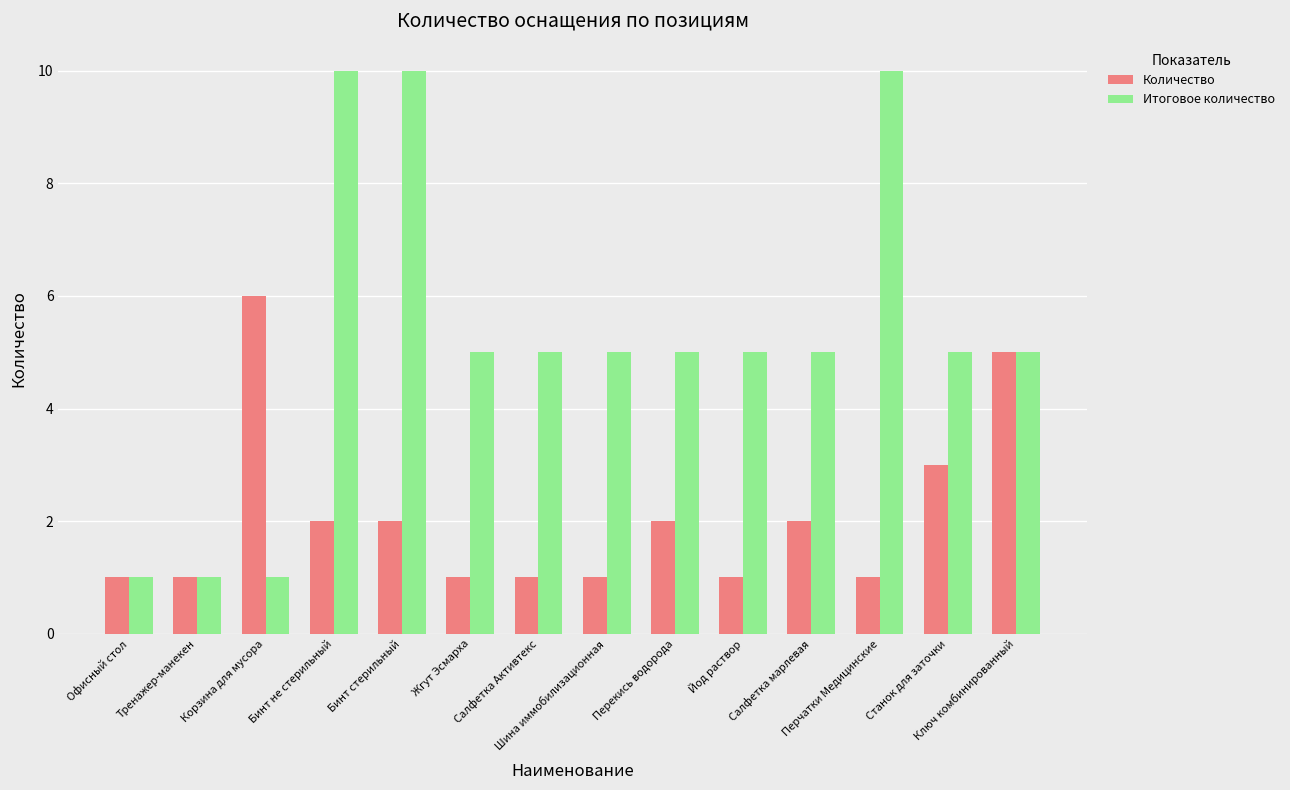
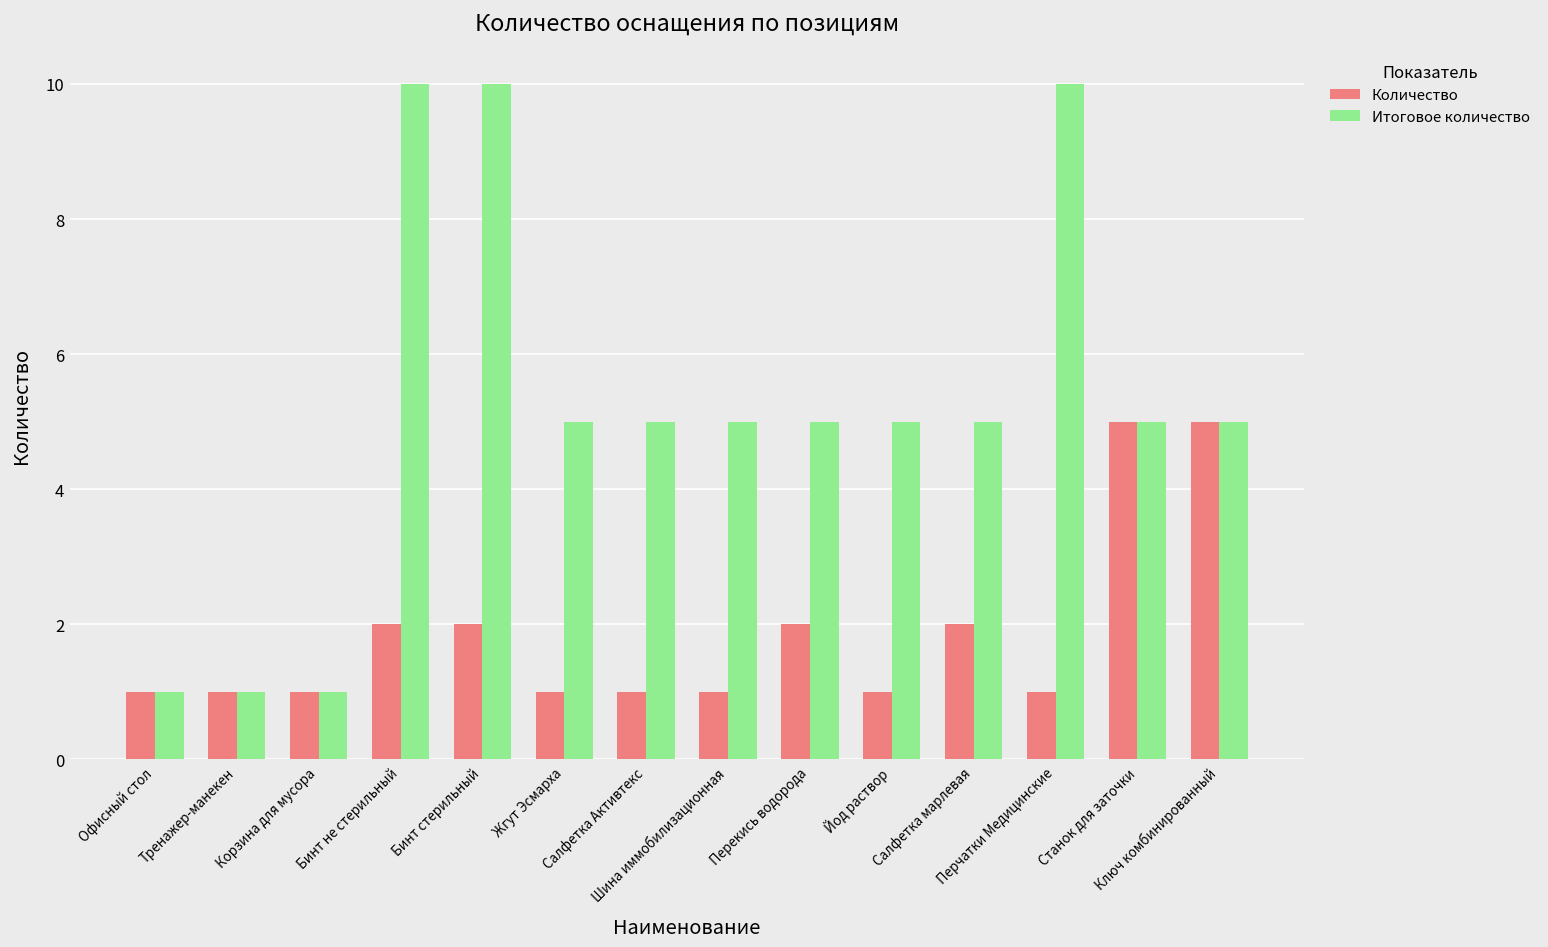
  {
    "Количество": {
      "Офисный стол": 1,
      "Тренажер-манекен": 1,
-     "Корзина для мусора": 6,
+     "Корзина для мусора": 1,
      "Бинт не стерильный": 2,
      "Бинт стерильный": 2,
      "Жгут Эсмарха": 1,
      "Салфетка Активтекс": 1,
      "Шина иммобилизационная": 1,
      "Перекись водорода": 2,
      "Йод раствор": 1,
      "Салфетка марлевая": 2,
      "Перчатки Медицинские": 1,
-     "Станок для заточки": 3,
+     "Станок для заточки": 5,
      "Ключ комбинированный": 5
    },
    "Итоговое количество": {
      "Офисный стол": 1,
      "Тренажер-манекен": 1,
      "Корзина для мусора": 1,
      "Бинт не стерильный": 10,
      "Бинт стерильный": 10,
      "Жгут Эсмарха": 5,
      "Салфетка Активтекс": 5,
      "Шина иммобилизационная": 5,
      "Перекись водорода": 5,
      "Йод раствор": 5,
      "Салфетка марлевая": 5,
      "Перчатки Медицинские": 10,
      "Станок для заточки": 5,
      "Ключ комбинированный": 5
    }
  }
